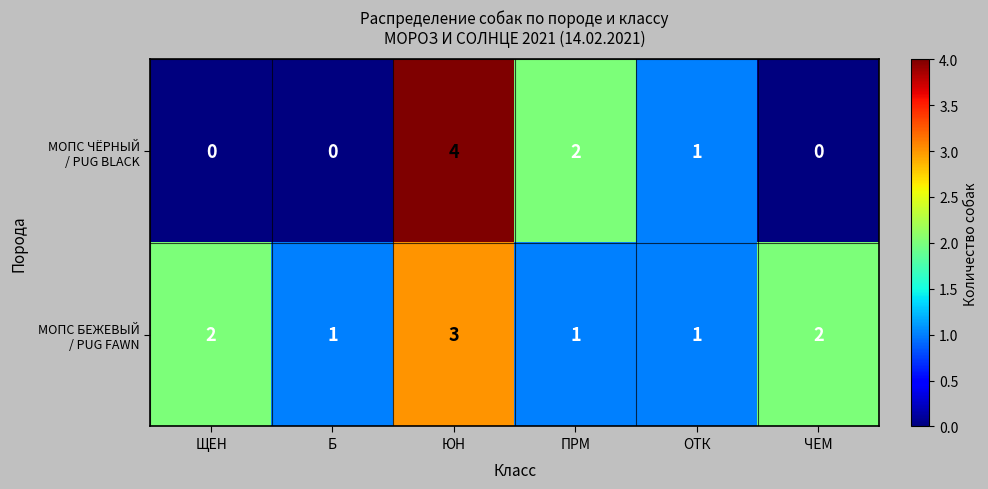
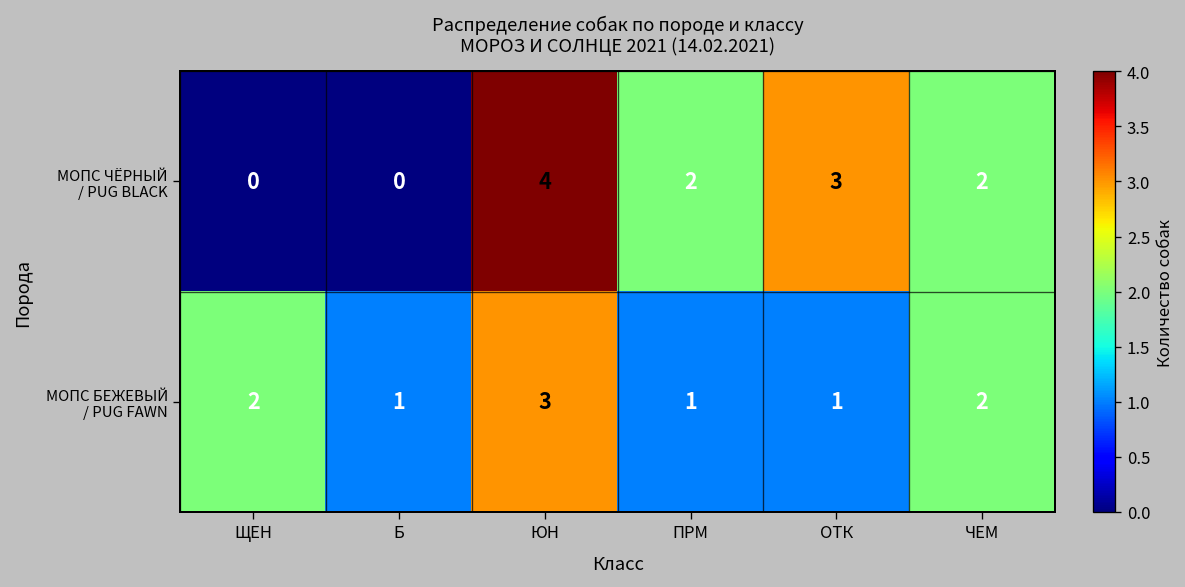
  {
    "МОПС ЧЁРНЫЙ / PUG BLACK": {
      "ЩЕН": 0,
      "Б": 0,
      "ЮН": 4,
      "ПРМ": 2,
-     "ОТК": 1,
-     "ЧЕМ": 0
+     "ОТК": 3,
+     "ЧЕМ": 2
    },
    "МОПС БЕЖЕВЫЙ / PUG FAWN": {
      "ЩЕН": 2,
      "Б": 1,
      "ЮН": 3,
      "ПРМ": 1,
      "ОТК": 1,
      "ЧЕМ": 2
    }
  }
